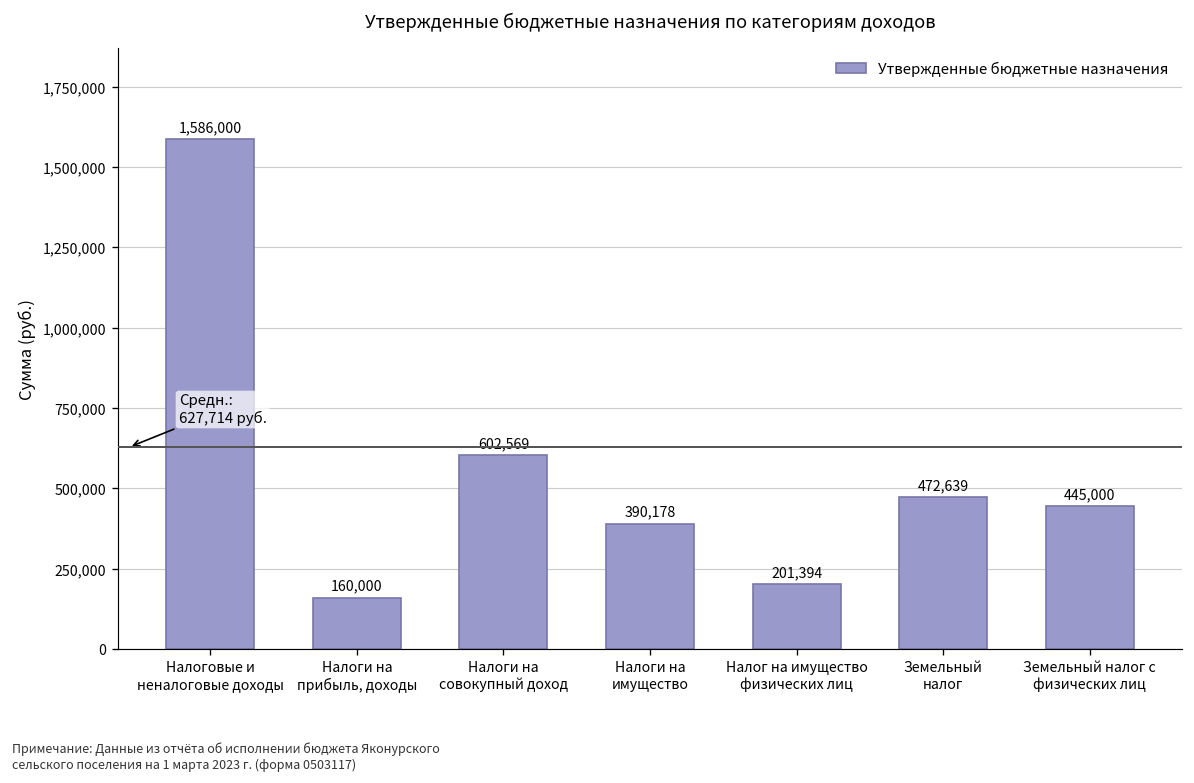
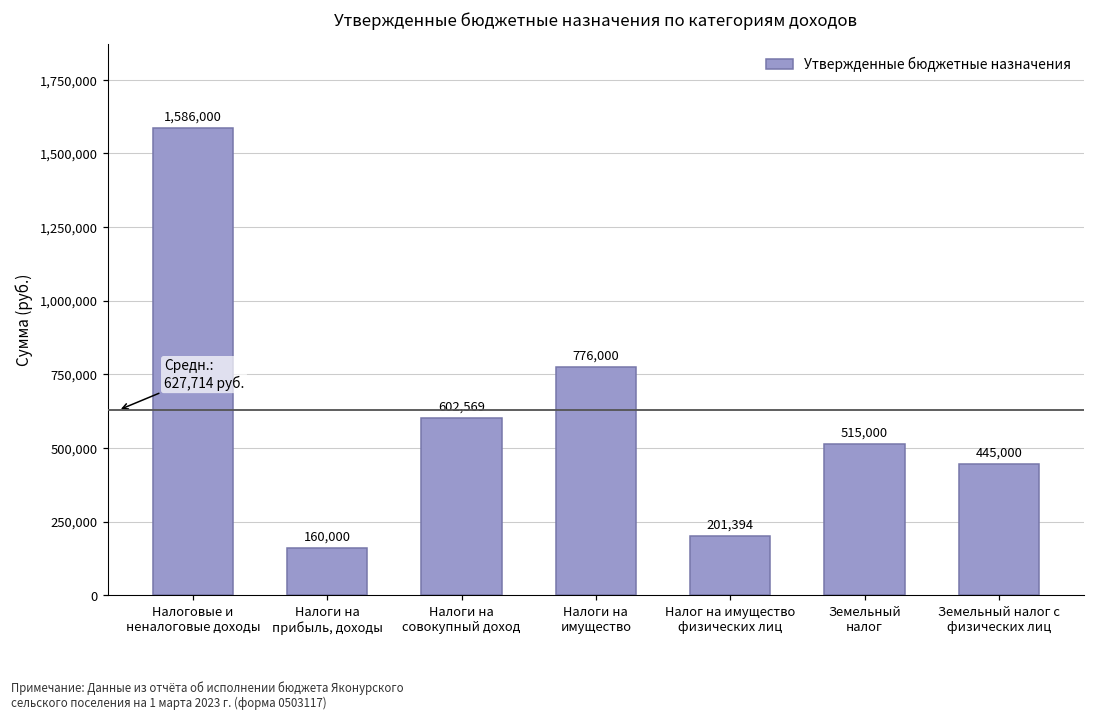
  {
    "Налоговые и неналоговые доходы": "1,586,000",
    "Налоги на прибыль, доходы": "160,000",
    "Налоги на совокупный доход": "602,569",
-   "Налоги на имущество": "390,178",
+   "Налоги на имущество": "776,000",
    "Налог на имущество физических лиц": "201,394",
-   "Земельный налог": "472,639",
+   "Земельный налог": "515,000",
    "Земельный налог с физических лиц": "445,000"
  }
